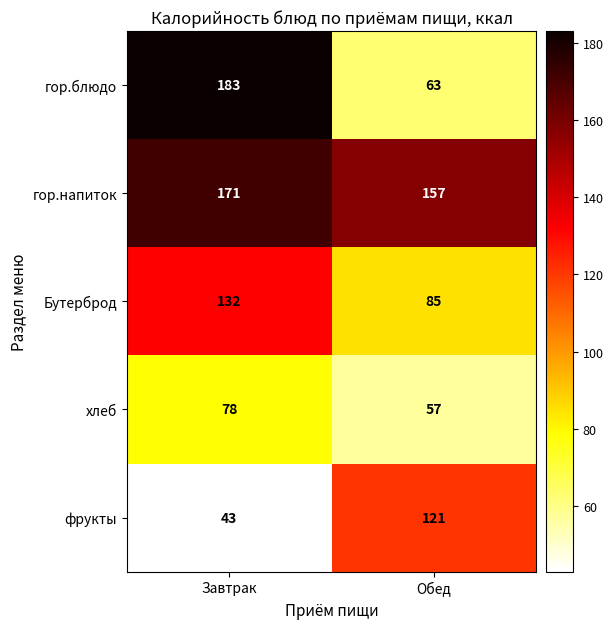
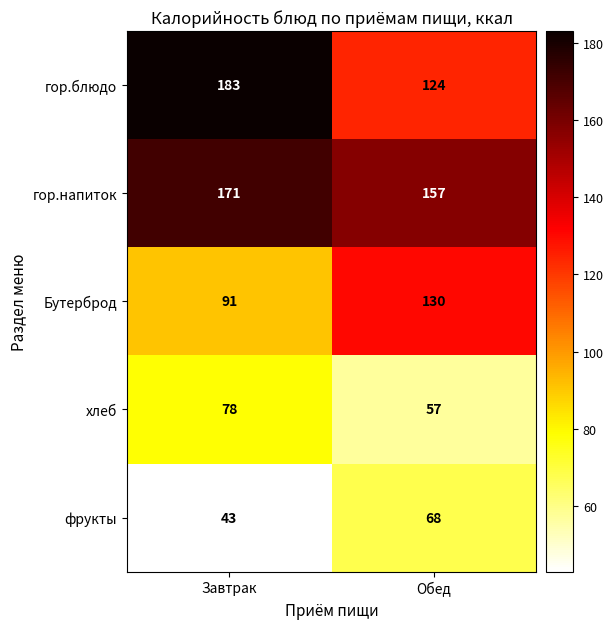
  {
    "гор.блюдо": {
      "Завтрак": 183,
-     "Обед": 63
+     "Обед": 124
    },
    "гор.напиток": {
      "Завтрак": 171,
      "Обед": 157
    },
    "Бутерброд": {
-     "Завтрак": 132,
-     "Обед": 85
+     "Завтрак": 91,
+     "Обед": 130
    },
    "хлеб": {
      "Завтрак": 78,
      "Обед": 57
    },
    "фрукты": {
      "Завтрак": 43,
-     "Обед": 121
+     "Обед": 68
    }
  }
